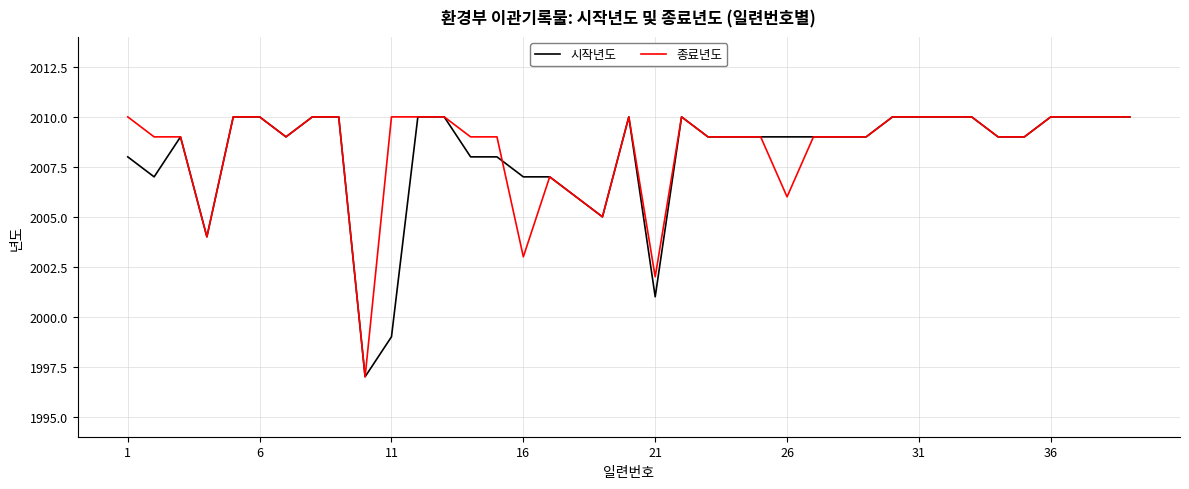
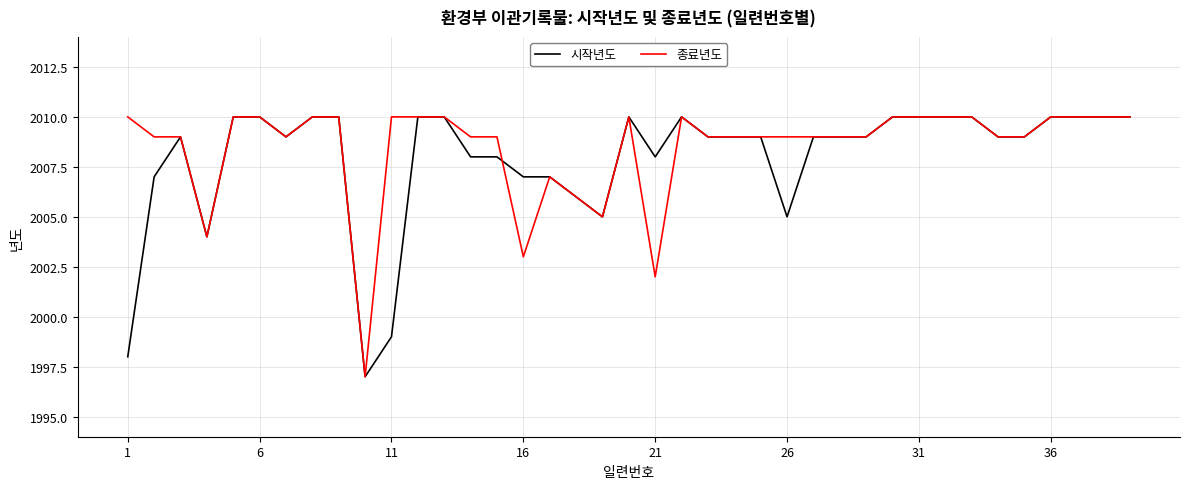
  {
    "시작년도": {
-     "1": 2008,
+     "1": 1998,
      "11": 1999,
      "16": 2007,
-     "21": 2001,
-     "26": 2009
+     "21": 2008,
+     "26": 2005
    },
    "종료년도": {
      "1": 2010,
      "11": 2010,
      "16": 2003,
      "21": 2002,
-     "26": 2006
+     "26": 2009
    }
  }
